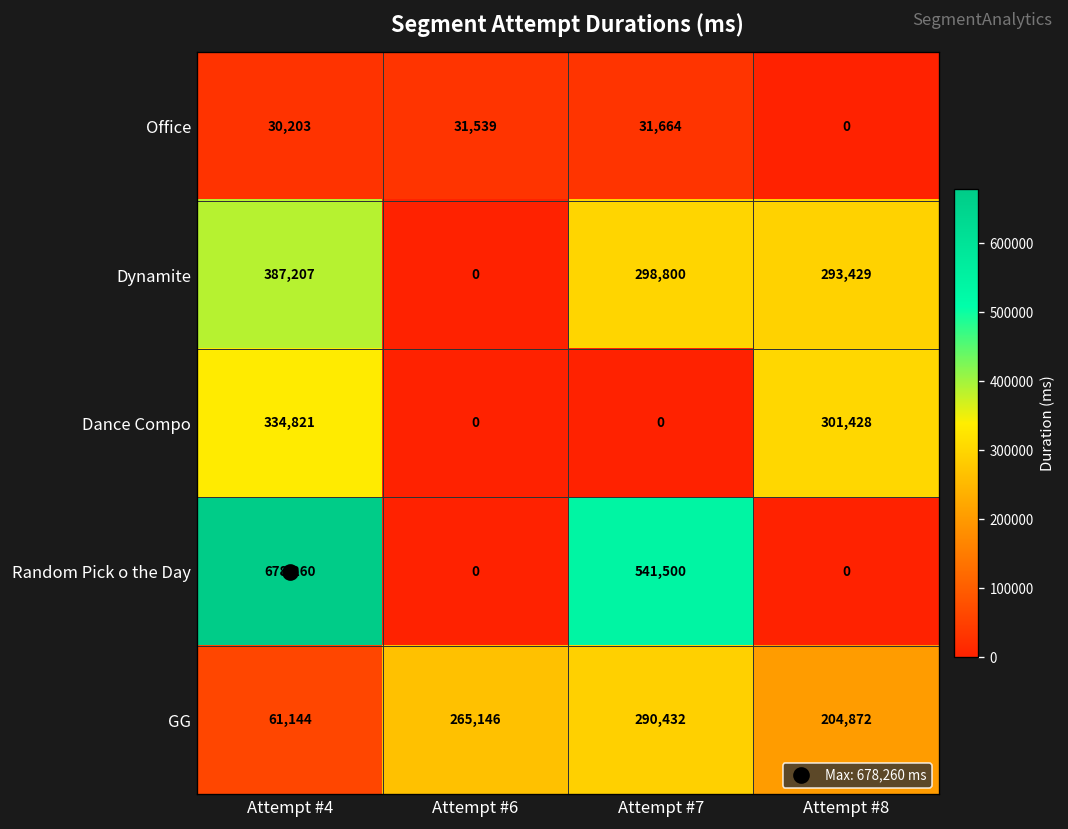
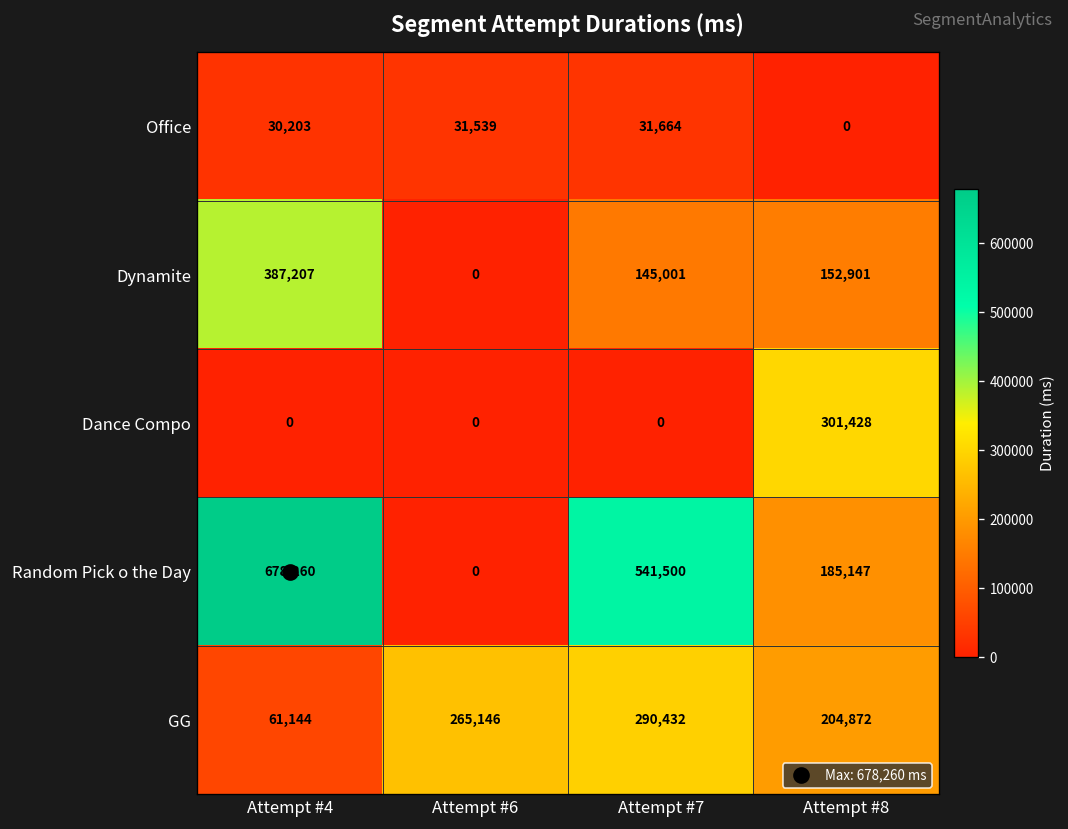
  {
    "Office": {
      "Attempt #4": "30,203",
      "Attempt #6": "31,539",
      "Attempt #7": "31,664",
      "Attempt #8": "0"
    },
    "Dynamite": {
      "Attempt #4": "387,207",
      "Attempt #6": "0",
-     "Attempt #7": "298,800",
-     "Attempt #8": "293,429"
+     "Attempt #7": "145,001",
+     "Attempt #8": "152,901"
    },
    "Dance Compo": {
-     "Attempt #4": "334,821",
+     "Attempt #4": "0",
      "Attempt #6": "0",
      "Attempt #7": "0",
      "Attempt #8": "301,428"
    },
    "Random Pick o the Day": {
      "Attempt #6": "0",
      "Attempt #7": "541,500",
-     "Attempt #8": "0"
+     "Attempt #8": "185,147"
    },
    "GG": {
      "Attempt #4": "61,144",
      "Attempt #6": "265,146",
      "Attempt #7": "290,432",
      "Attempt #8": "204,872"
    }
  }
